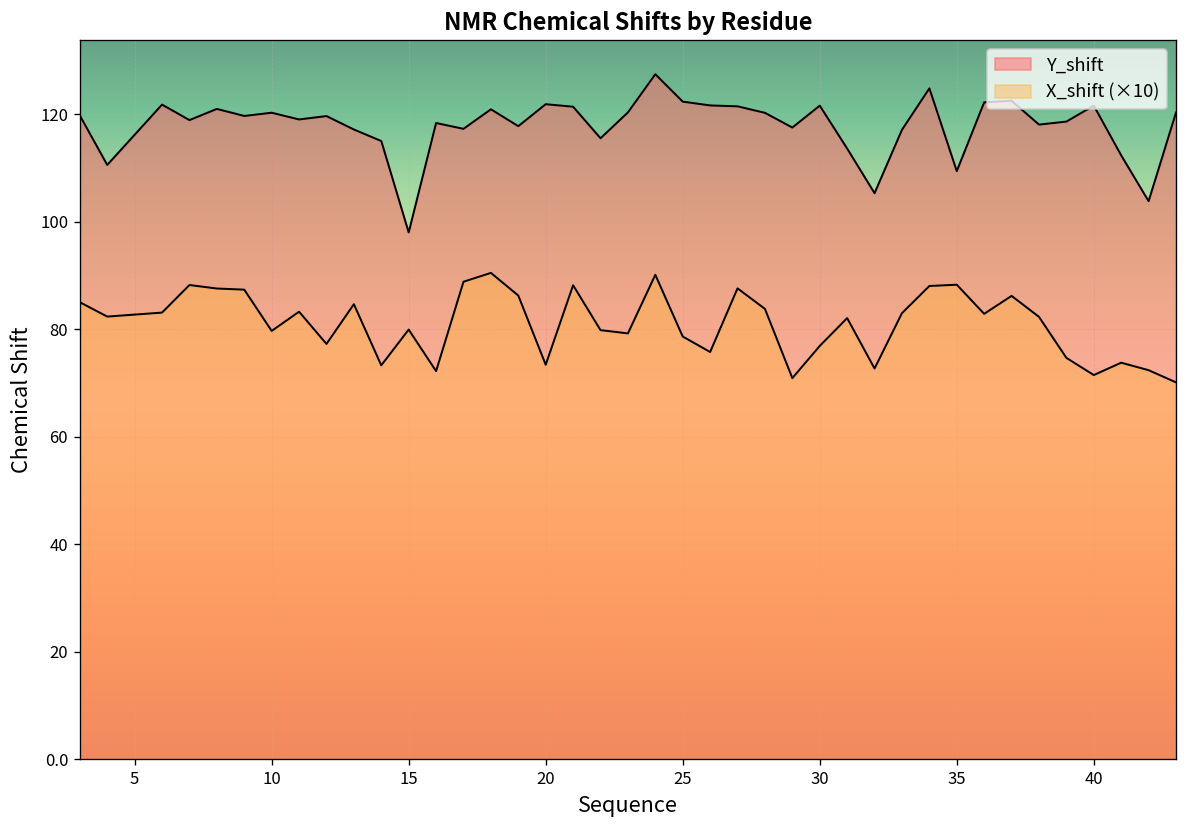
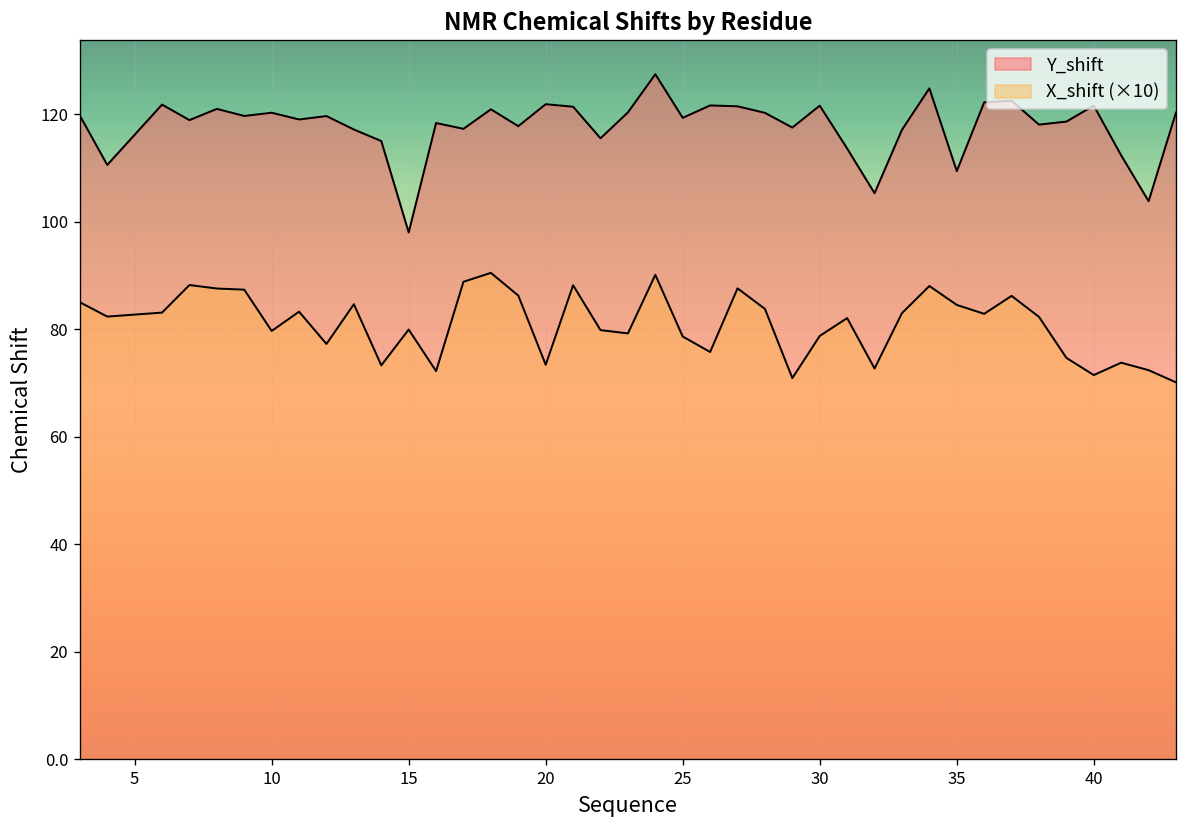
  {
    "Y_shift": {
      "10": 120,
      "15": 98,
      "20": 122,
-     "25": 122,
+     "25": 119,
      "30": 122,
      "35": 109
    },
    "X_shift (×10)": {
      "10": 80,
      "15": 80,
      "20": 73,
      "25": 79,
-     "30": 77,
-     "35": 88,
+     "30": 79,
+     "35": 85,
      "40": 71
    }
  }
